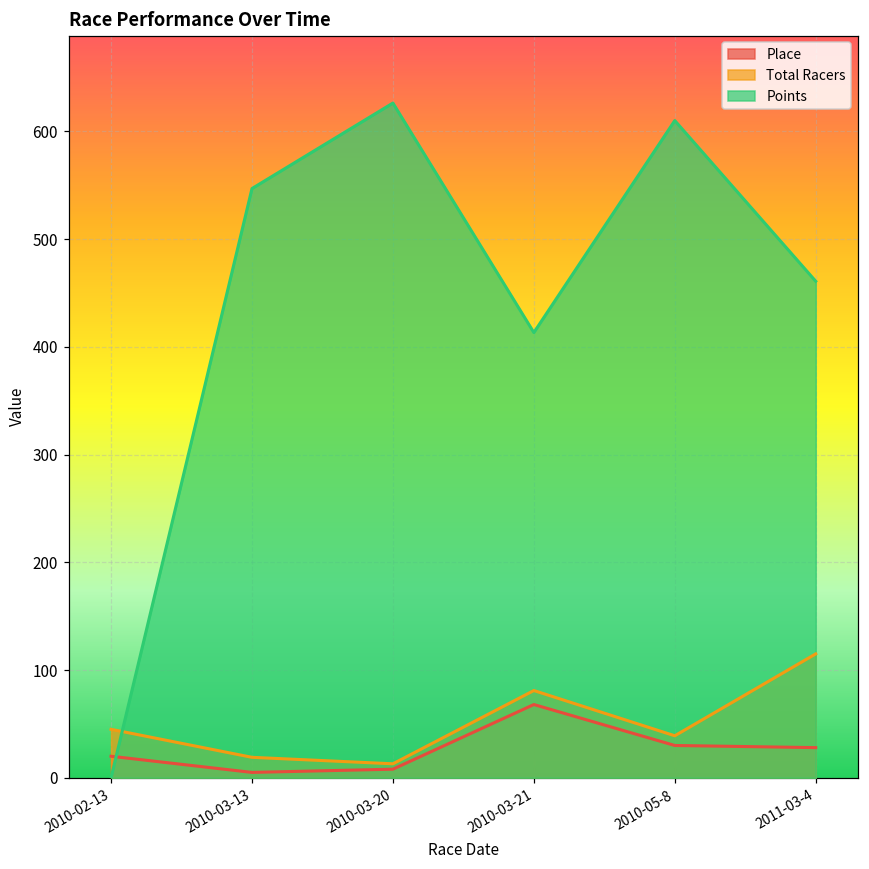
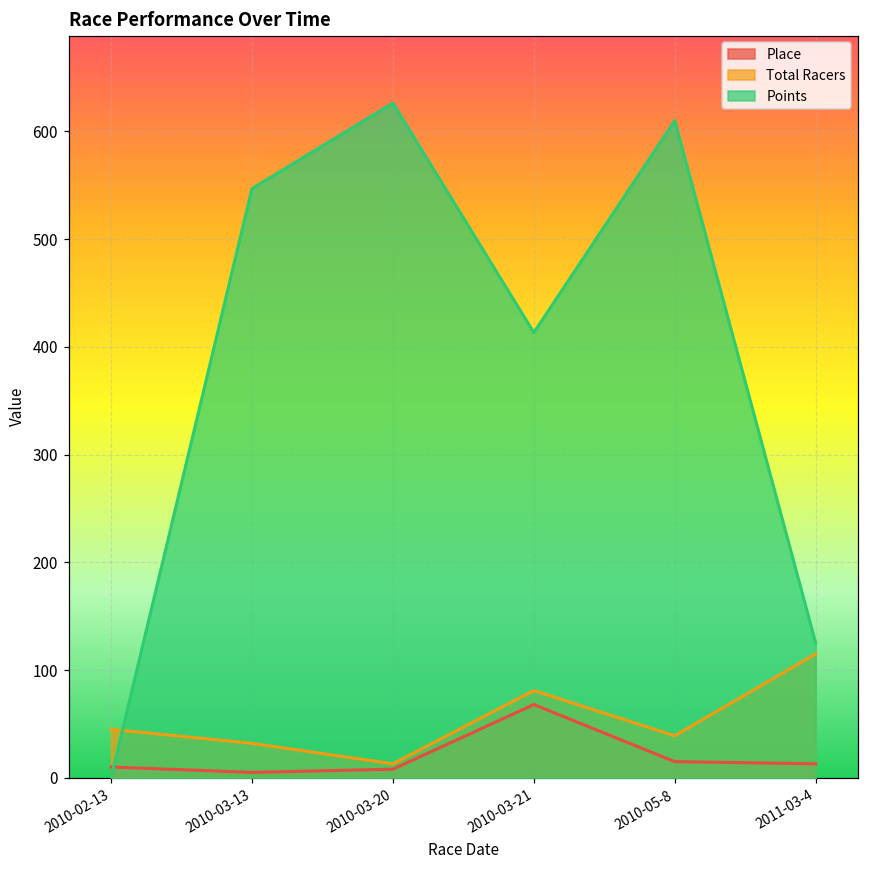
  {
    "Place": {
-     "2010-02-13": 20,
+     "2010-02-13": 10,
      "2010-03-13": 10,
      "2010-03-20": 10,
      "2010-03-21": 70,
-     "2010-05-8": 30,
-     "2011-03-4": 30
+     "2010-05-8": 20,
+     "2011-03-4": 10
    },
    "Total Racers": {
      "2010-02-13": 50,
-     "2010-03-13": 20,
+     "2010-03-13": 30,
      "2010-03-20": 10,
      "2010-03-21": 80,
      "2010-05-8": 40,
      "2011-03-4": 120
    },
    "Points": {
      "2010-02-13": 0,
      "2010-03-13": 550,
      "2010-03-20": 630,
      "2010-03-21": 410,
      "2010-05-8": 610,
-     "2011-03-4": 460
+     "2011-03-4": 130
    }
  }
